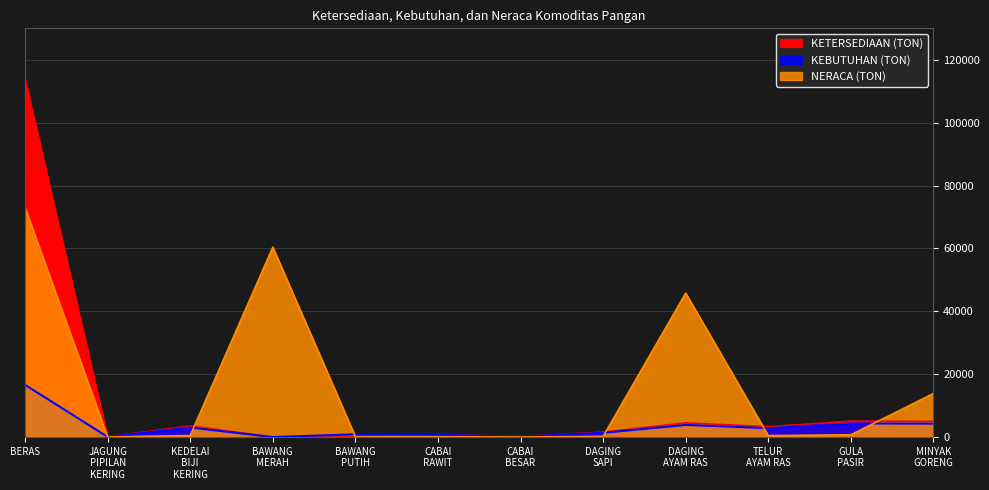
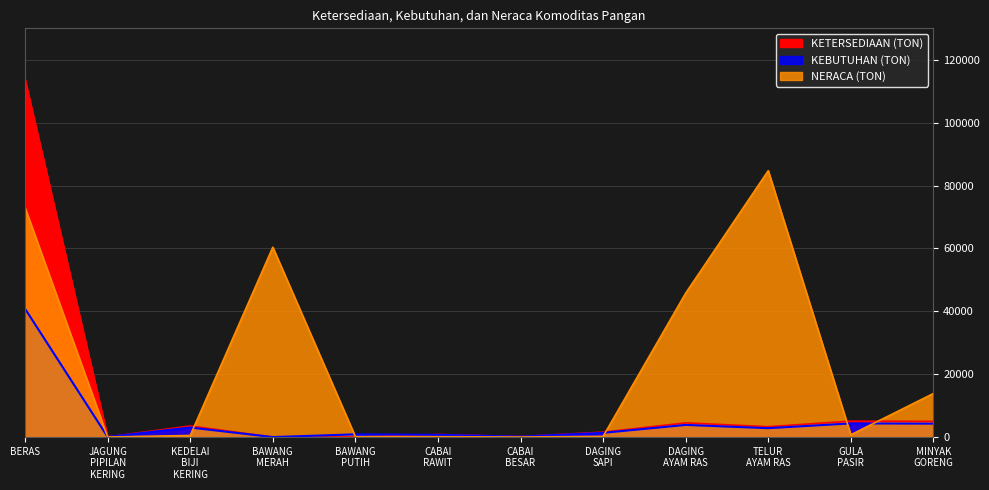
  {
    "KETERSEDIAAN (TON)": {
      "BERAS": 114000
    },
    "KEBUTUHAN (TON)": {
-     "BERAS": 17000
+     "BERAS": 41000
    },
    "NERACA (TON)": {
      "BERAS": 73000,
      "KEDELAI BIJI KERING": 1000,
      "BAWANG MERAH": 60000,
      "DAGING SAPI": 0,
      "DAGING AYAM RAS": 46000,
-     "TELUR AYAM RAS": 0,
+     "TELUR AYAM RAS": 85000,
      "GULA PASIR": 1000,
      "MINYAK GORENG": 14000
    }
  }
